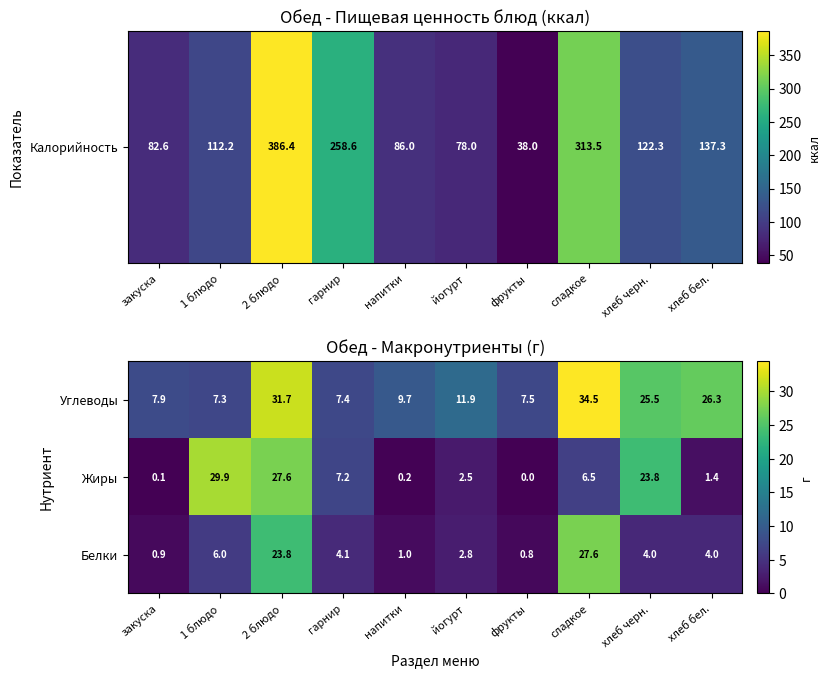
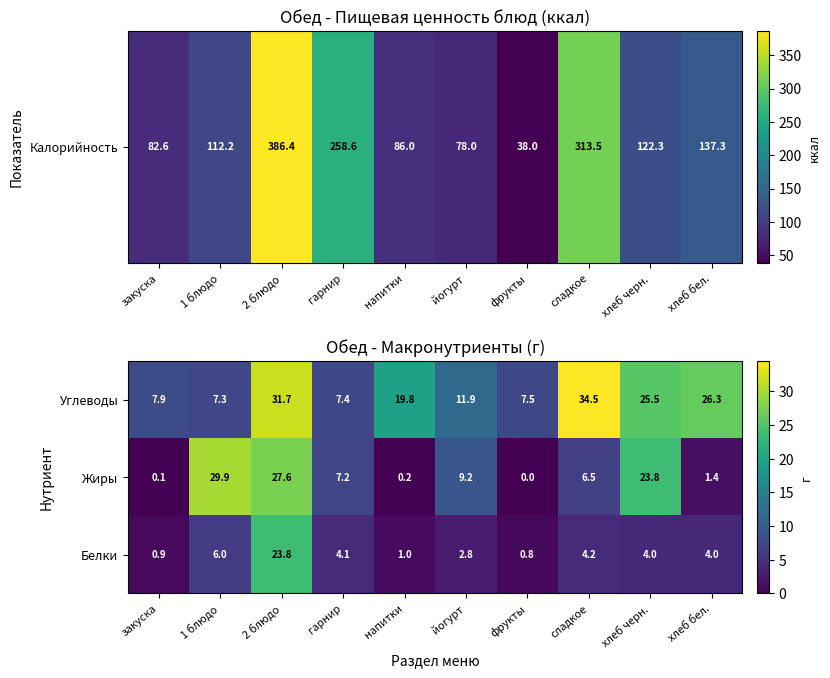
  {
    "Обед - Пищевая ценность блюд (ккал)": {
      "Калорийность": {
        "закуска": 82.6,
        "1 блюдо": 112.2,
        "2 блюдо": 386.4,
        "гарнир": 258.6,
        "напитки": 86.0,
        "йогурт": 78.0,
        "фрукты": 38.0,
        "сладкое": 313.5,
        "хлеб черн.": 122.3,
        "хлеб бел.": 137.3
      }
    },
    "Обед - Макронутриенты (г)": {
      "Углеводы": {
        "закуска": 7.9,
        "1 блюдо": 7.3,
        "2 блюдо": 31.7,
        "гарнир": 7.4,
-       "напитки": 9.7,
+       "напитки": 19.8,
        "йогурт": 11.9,
        "фрукты": 7.5,
        "сладкое": 34.5,
        "хлеб черн.": 25.5,
        "хлеб бел.": 26.3
      },
      "Жиры": {
        "закуска": 0.1,
        "1 блюдо": 29.9,
        "2 блюдо": 27.6,
        "гарнир": 7.2,
        "напитки": 0.2,
-       "йогурт": 2.5,
+       "йогурт": 9.2,
        "фрукты": 0.0,
        "сладкое": 6.5,
        "хлеб черн.": 23.8,
        "хлеб бел.": 1.4
      },
      "Белки": {
        "закуска": 0.9,
        "1 блюдо": 6.0,
        "2 блюдо": 23.8,
        "гарнир": 4.1,
        "напитки": 1.0,
        "йогурт": 2.8,
        "фрукты": 0.8,
-       "сладкое": 27.6,
+       "сладкое": 4.2,
        "хлеб черн.": 4.0,
        "хлеб бел.": 4.0
      }
    }
  }
